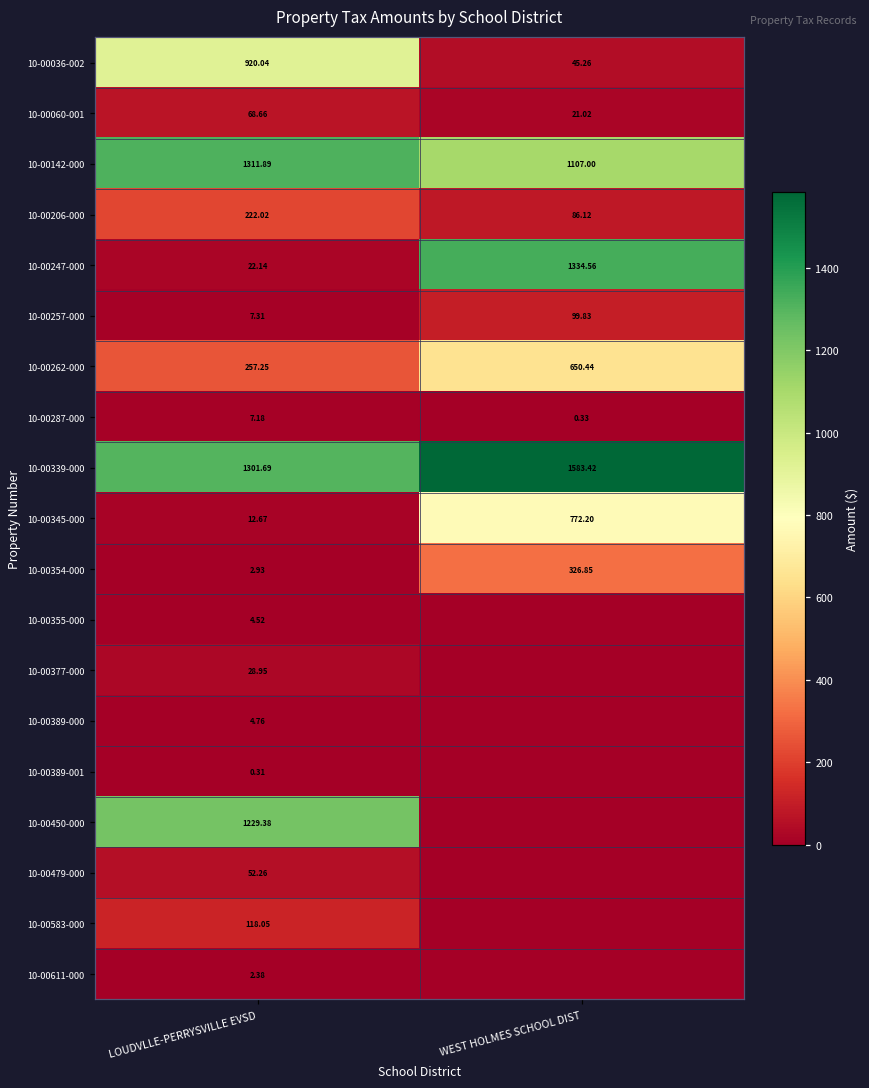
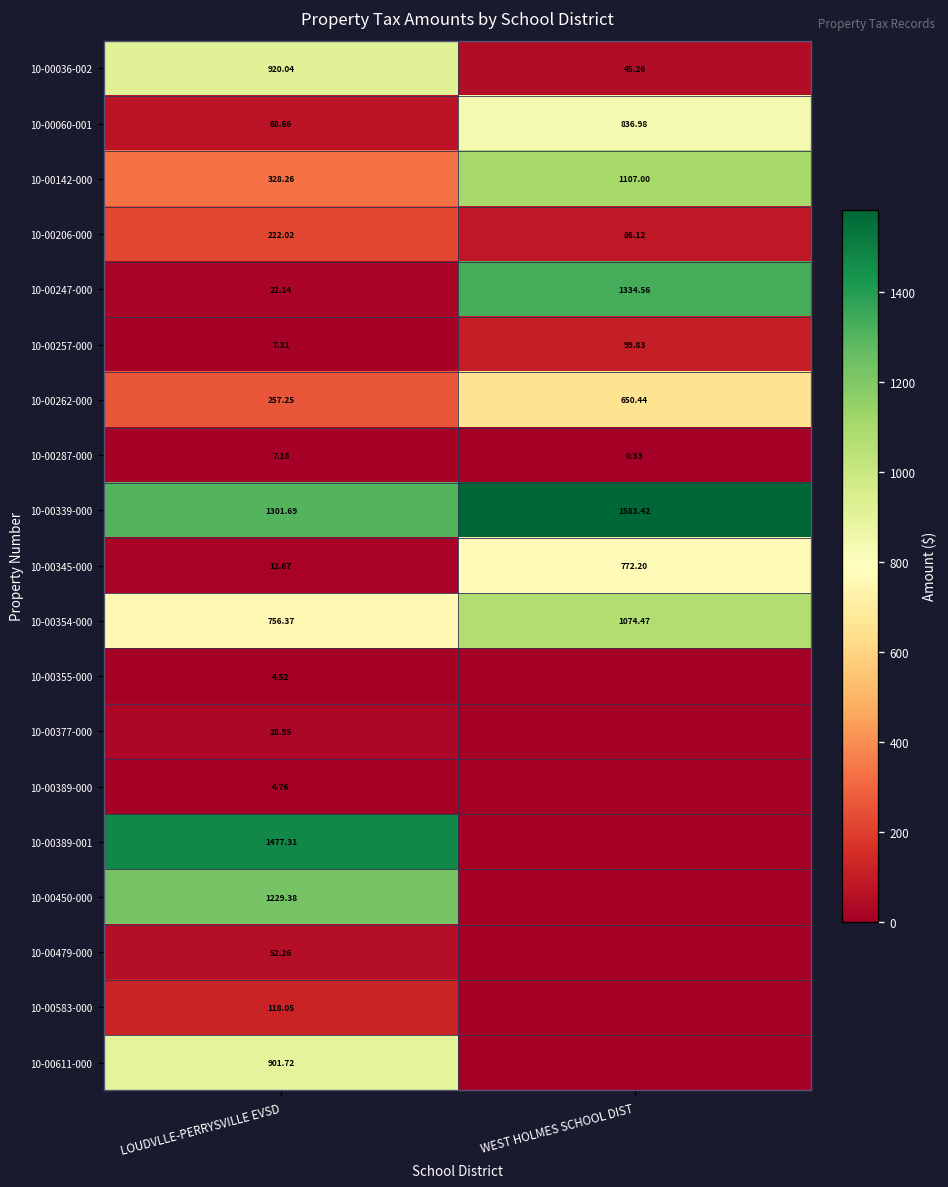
  {
    "10-00036-002": {
      "LOUDVLLE-PERRYSVILLE EVSD": 920.04,
      "WEST HOLMES SCHOOL DIST": 45.26
    },
    "10-00060-001": {
      "LOUDVLLE-PERRYSVILLE EVSD": 68.66,
-     "WEST HOLMES SCHOOL DIST": 21.02
+     "WEST HOLMES SCHOOL DIST": 836.98
    },
    "10-00142-000": {
-     "LOUDVLLE-PERRYSVILLE EVSD": 1311.89,
+     "LOUDVLLE-PERRYSVILLE EVSD": 328.26,
      "WEST HOLMES SCHOOL DIST": 1107.00
    },
    "10-00206-000": {
      "LOUDVLLE-PERRYSVILLE EVSD": 222.02,
      "WEST HOLMES SCHOOL DIST": 86.12
    },
    "10-00247-000": {
      "LOUDVLLE-PERRYSVILLE EVSD": 22.14,
      "WEST HOLMES SCHOOL DIST": 1334.56
    },
    "10-00257-000": {
      "LOUDVLLE-PERRYSVILLE EVSD": 7.31,
      "WEST HOLMES SCHOOL DIST": 99.83
    },
    "10-00262-000": {
      "LOUDVLLE-PERRYSVILLE EVSD": 257.25,
      "WEST HOLMES SCHOOL DIST": 650.44
    },
    "10-00287-000": {
      "LOUDVLLE-PERRYSVILLE EVSD": 7.18,
      "WEST HOLMES SCHOOL DIST": 0.33
    },
    "10-00339-000": {
      "LOUDVLLE-PERRYSVILLE EVSD": 1301.69,
      "WEST HOLMES SCHOOL DIST": 1583.42
    },
    "10-00345-000": {
      "LOUDVLLE-PERRYSVILLE EVSD": 12.67,
      "WEST HOLMES SCHOOL DIST": 772.20
    },
    "10-00354-000": {
-     "LOUDVLLE-PERRYSVILLE EVSD": 2.93,
-     "WEST HOLMES SCHOOL DIST": 326.85
+     "LOUDVLLE-PERRYSVILLE EVSD": 756.37,
+     "WEST HOLMES SCHOOL DIST": 1074.47
    },
    "10-00355-000": {
      "LOUDVLLE-PERRYSVILLE EVSD": 4.52
    },
    "10-00377-000": {
      "LOUDVLLE-PERRYSVILLE EVSD": 28.95
    },
    "10-00389-000": {
      "LOUDVLLE-PERRYSVILLE EVSD": 4.76
    },
    "10-00389-001": {
-     "LOUDVLLE-PERRYSVILLE EVSD": 0.31
+     "LOUDVLLE-PERRYSVILLE EVSD": 1477.31
    },
    "10-00450-000": {
      "LOUDVLLE-PERRYSVILLE EVSD": 1229.38
    },
    "10-00479-000": {
      "LOUDVLLE-PERRYSVILLE EVSD": 52.26
    },
    "10-00583-000": {
      "LOUDVLLE-PERRYSVILLE EVSD": 118.05
    },
    "10-00611-000": {
-     "LOUDVLLE-PERRYSVILLE EVSD": 2.38
+     "LOUDVLLE-PERRYSVILLE EVSD": 901.72
    }
  }
